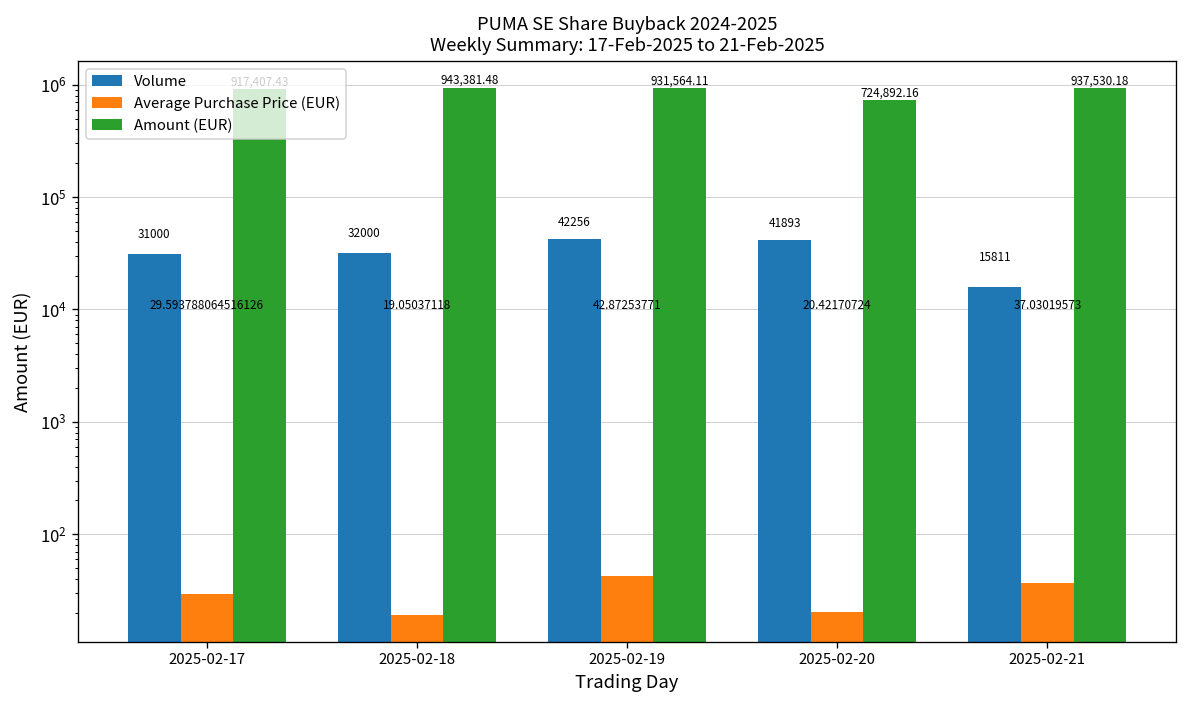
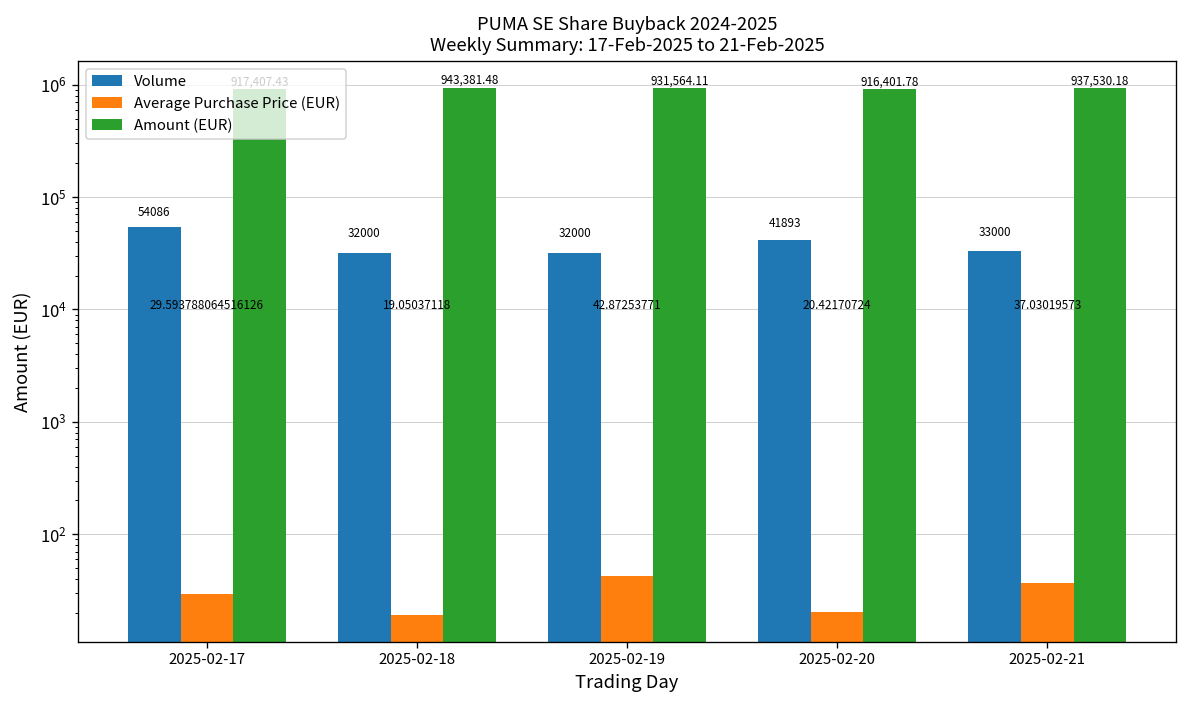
  {
    "Volume": {
-     "2025-02-17": "31000",
+     "2025-02-17": "54086",
      "2025-02-18": "32000",
-     "2025-02-19": "42256",
+     "2025-02-19": "32000",
      "2025-02-20": "41893",
-     "2025-02-21": "15811"
+     "2025-02-21": "33000"
    },
    "Average Purchase Price (EUR)": {
      "2025-02-17": "30",
      "2025-02-18": "19",
      "2025-02-19": "40",
      "2025-02-20": "20",
      "2025-02-21": "37"
    },
    "Amount (EUR)": {
      "2025-02-18": "943,381.48",
      "2025-02-19": "931,564.11",
-     "2025-02-20": "724,892.16",
+     "2025-02-20": "916,401.78",
      "2025-02-21": "937,530.18"
    }
  }
